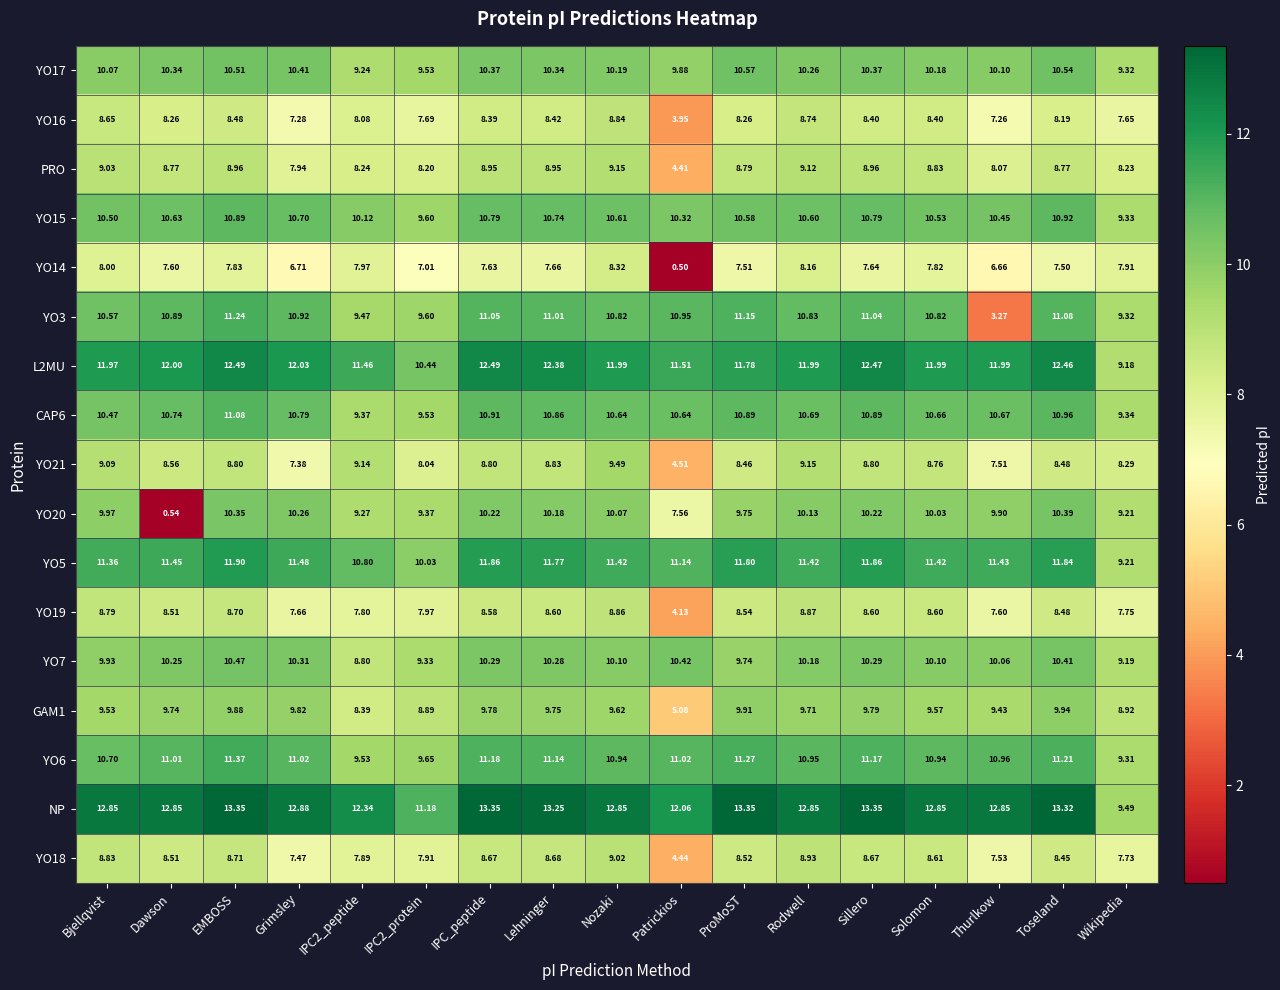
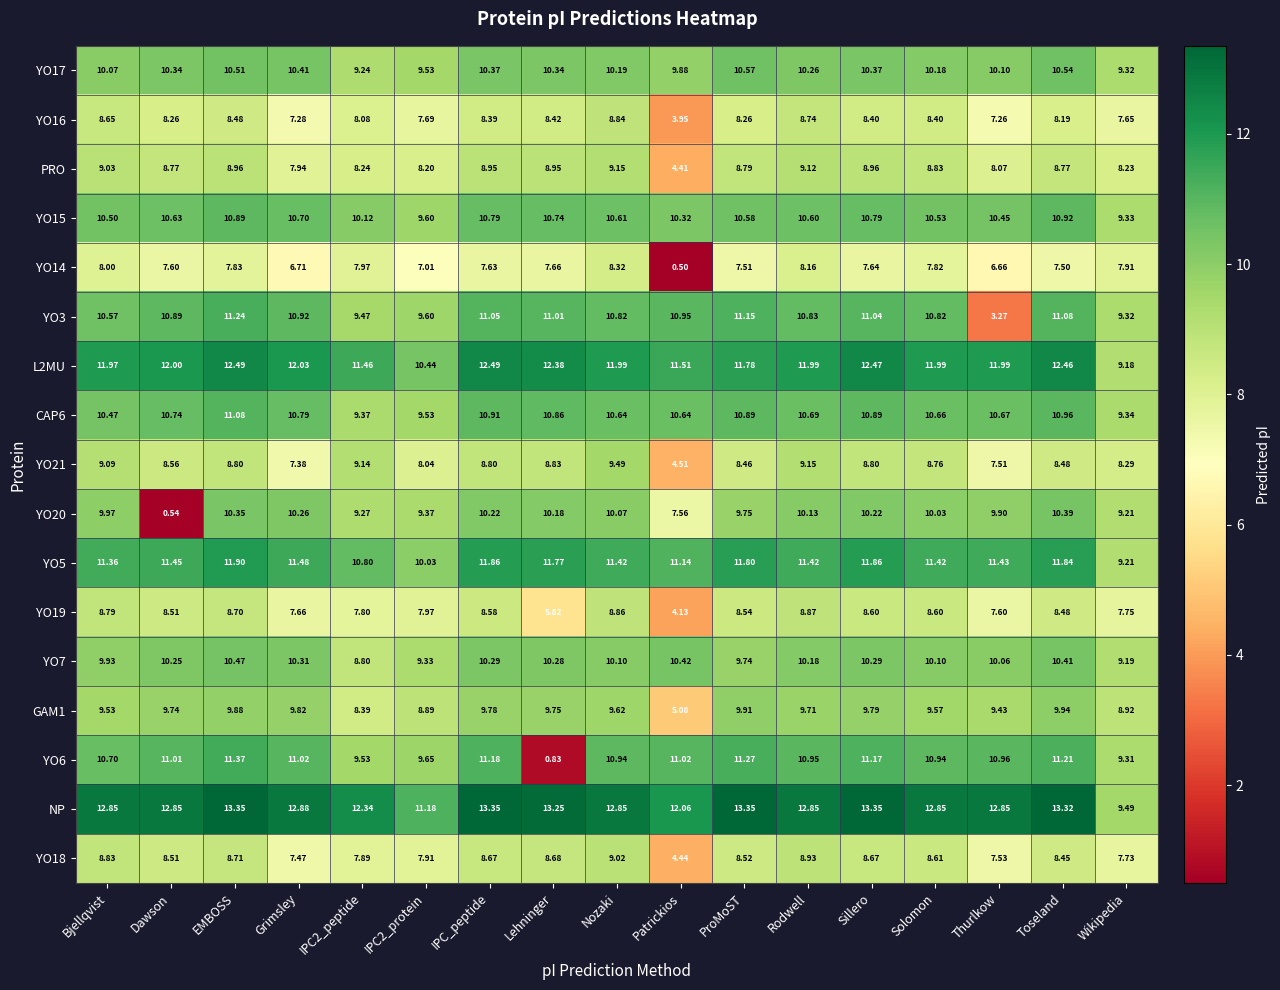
  {
    "YO19": {
      "Bjellqvist": 8.79,
      "Dawson": 8.51,
      "EMBOSS": 8.70,
      "Grimsley": 7.66,
      "IPC2_peptide": 7.80,
      "IPC2_protein": 7.97,
      "IPC_peptide": 8.58,
-     "Lehninger": 8.60,
+     "Lehninger": 5.82,
      "Nozaki": 8.86,
      "Patrickios": 4.13,
      "ProMoST": 8.54,
      "Rodwell": 8.87,
      "Sillero": 8.60,
      "Solomon": 8.60,
      "Thurlkow": 7.60,
      "Toseland": 8.48,
      "Wikipedia": 7.75
    },
    "YO6": {
      "Bjellqvist": 10.70,
      "Dawson": 11.01,
      "EMBOSS": 11.37,
      "Grimsley": 11.02,
      "IPC2_peptide": 9.53,
      "IPC2_protein": 9.65,
      "IPC_peptide": 11.18,
-     "Lehninger": 11.14,
+     "Lehninger": 0.83,
      "Nozaki": 10.94,
      "Patrickios": 11.02,
      "ProMoST": 11.27,
      "Rodwell": 10.95,
      "Sillero": 11.17,
      "Solomon": 10.94,
      "Thurlkow": 10.96,
      "Toseland": 11.21,
      "Wikipedia": 9.31
    }
  }
